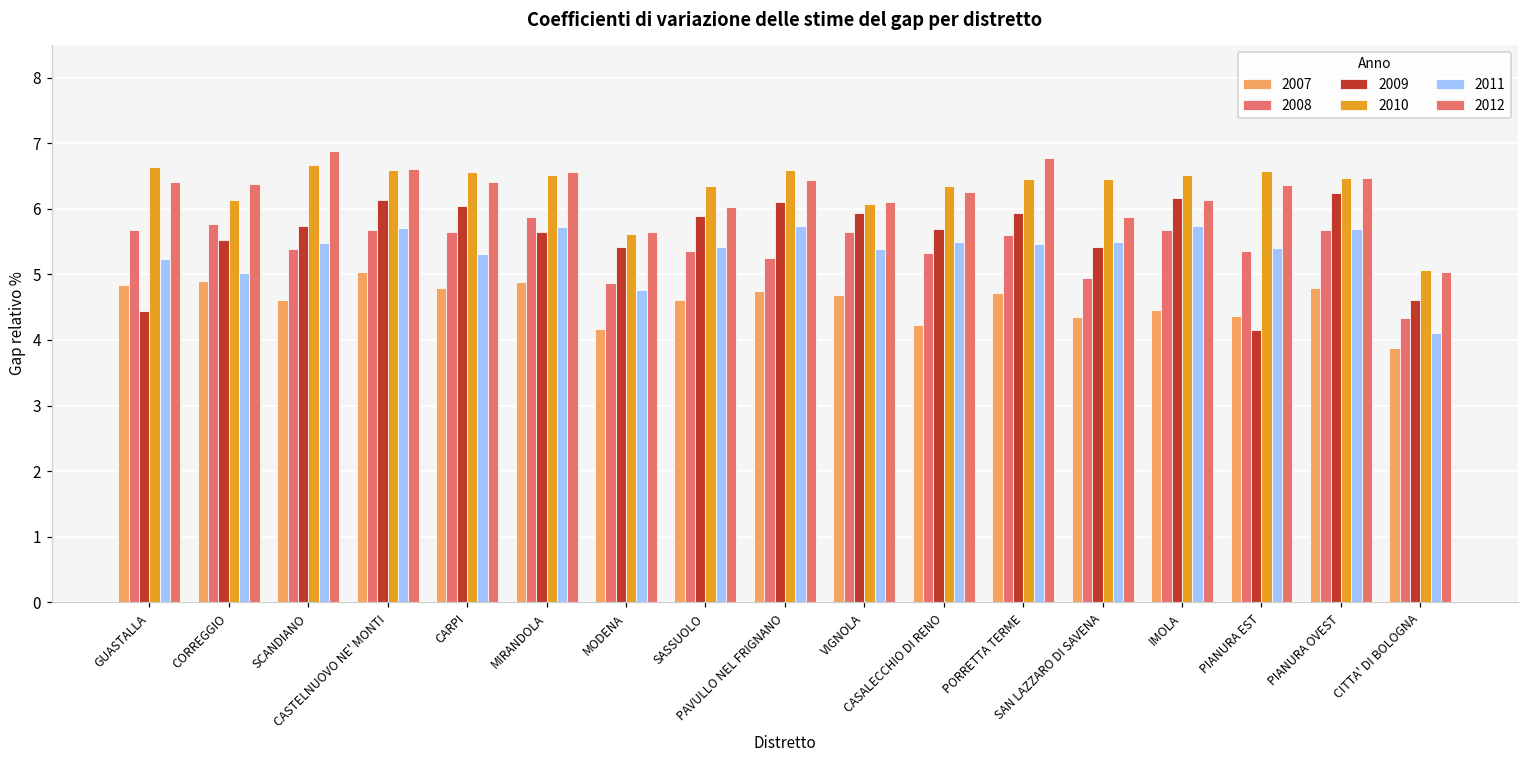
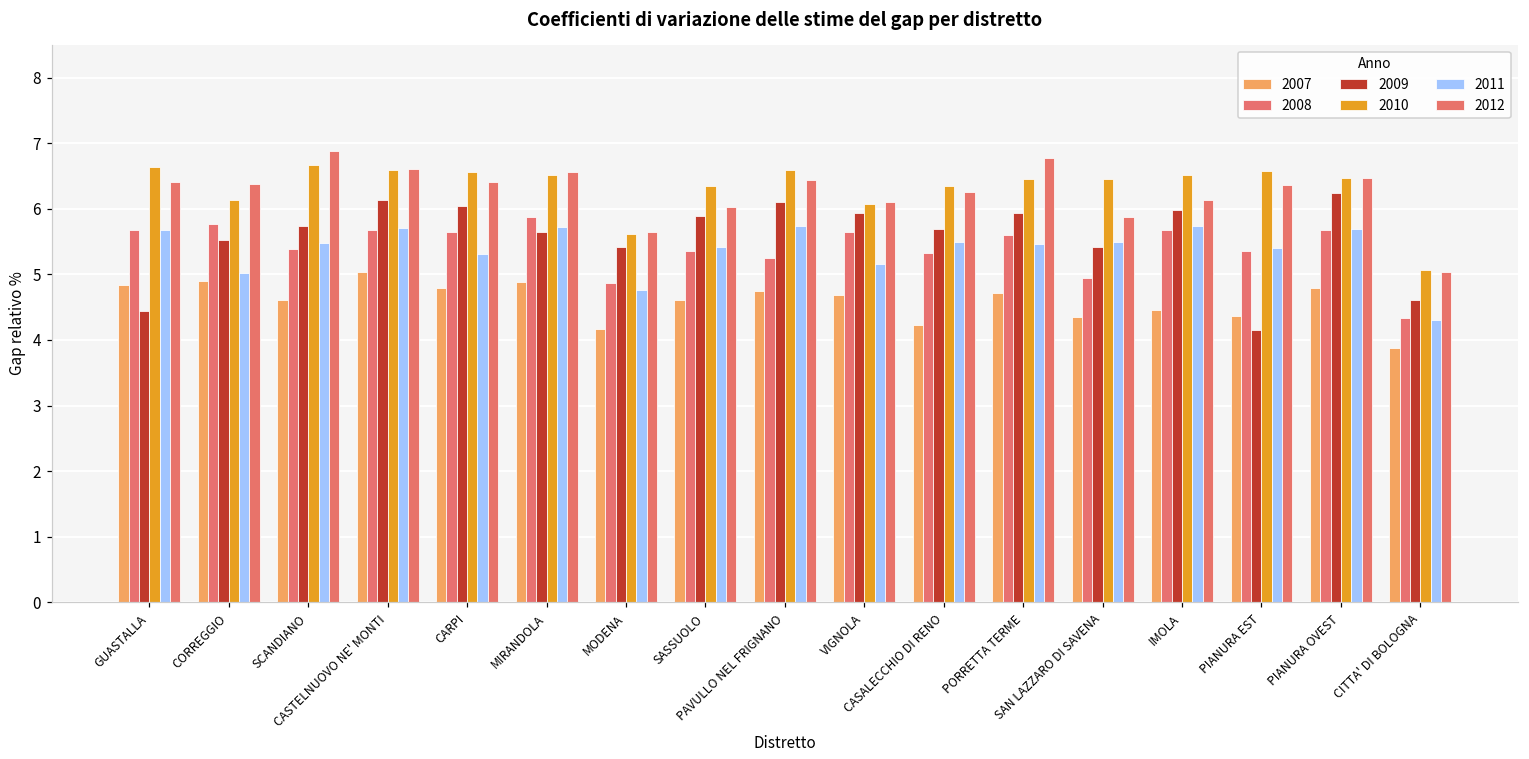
  {
    "2009": {
      "GUASTALLA": 4.4,
      "CORREGGIO": 5.5,
      "SCANDIANO": 5.7,
      "CASTELNUOVO NE' MONTI": 6.1,
      "CARPI": 6.0,
      "MIRANDOLA": 5.6,
      "MODENA": 5.4,
      "SASSUOLO": 5.9,
      "PAVULLO NEL FRIGNANO": 6.1,
      "VIGNOLA": 5.9,
      "CASALECCHIO DI RENO": 5.7,
      "PORRETTA TERME": 5.9,
      "SAN LAZZARO DI SAVENA": 5.4,
-     "IMOLA": 6.2,
+     "IMOLA": 6.0,
      "PIANURA EST": 4.2,
      "PIANURA OVEST": 6.2,
      "CITTA' DI BOLOGNA": 4.6
    },
    "2010": {
      "GUASTALLA": 6.6,
      "CORREGGIO": 6.1,
      "SCANDIANO": 6.7,
      "CASTELNUOVO NE' MONTI": 6.6,
      "CARPI": 6.6,
      "MIRANDOLA": 6.5,
      "MODENA": 5.6,
      "SASSUOLO": 6.4,
      "PAVULLO NEL FRIGNANO": 6.6,
      "VIGNOLA": 6.1,
      "CASALECCHIO DI RENO": 6.4,
      "PORRETTA TERME": 6.5,
      "SAN LAZZARO DI SAVENA": 6.5,
      "IMOLA": 6.5,
      "PIANURA EST": 6.6,
      "PIANURA OVEST": 6.5,
      "CITTA' DI BOLOGNA": 5.1
    },
    "2011": {
-     "GUASTALLA": 5.2,
+     "GUASTALLA": 5.7,
      "CORREGGIO": 5.0,
      "SCANDIANO": 5.5,
      "CASTELNUOVO NE' MONTI": 5.7,
      "CARPI": 5.3,
      "MIRANDOLA": 5.7,
      "MODENA": 4.8,
      "SASSUOLO": 5.4,
      "PAVULLO NEL FRIGNANO": 5.7,
-     "VIGNOLA": 5.4,
+     "VIGNOLA": 5.2,
      "CASALECCHIO DI RENO": 5.5,
      "PORRETTA TERME": 5.5,
      "SAN LAZZARO DI SAVENA": 5.5,
      "IMOLA": 5.7,
      "PIANURA EST": 5.4,
      "PIANURA OVEST": 5.7,
-     "CITTA' DI BOLOGNA": 4.1
+     "CITTA' DI BOLOGNA": 4.3
    }
  }
